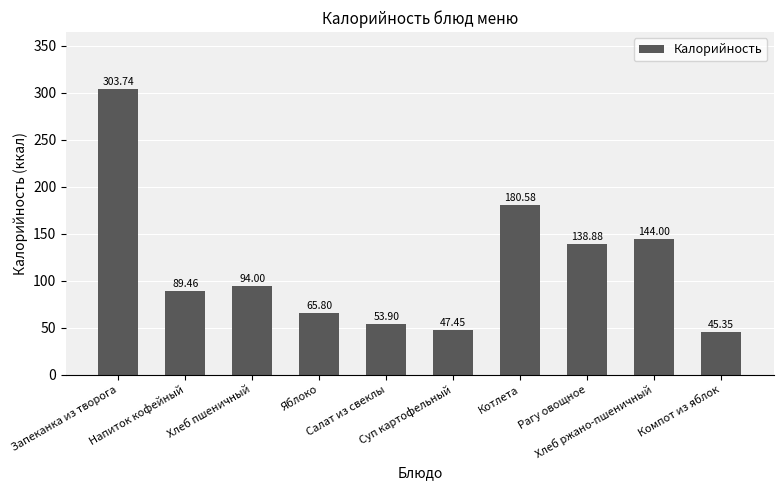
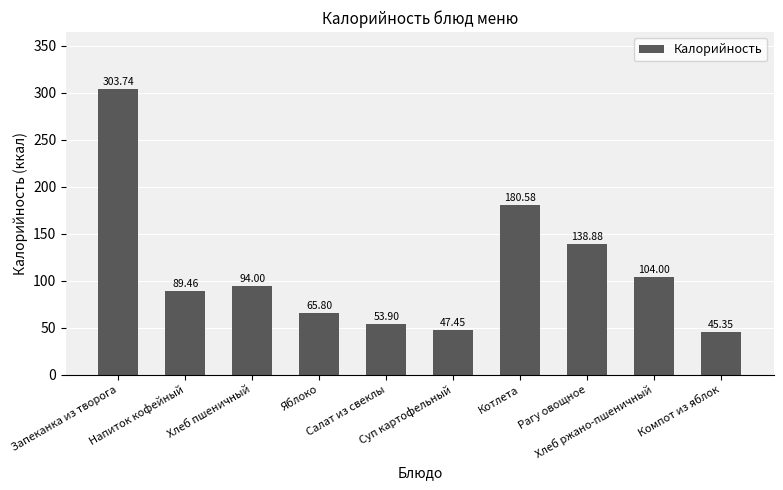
  {
    "Запеканка из творога": 303.74,
    "Напиток кофейный": 89.46,
    "Хлеб пшеничный": 94.00,
    "Яблоко": 65.80,
    "Салат из свеклы": 53.90,
    "Суп картофельный": 47.45,
    "Котлета": 180.58,
    "Рагу овощное": 138.88,
-   "Хлеб ржано-пшеничный": 144.00,
+   "Хлеб ржано-пшеничный": 104.00,
    "Компот из яблок": 45.35
  }
